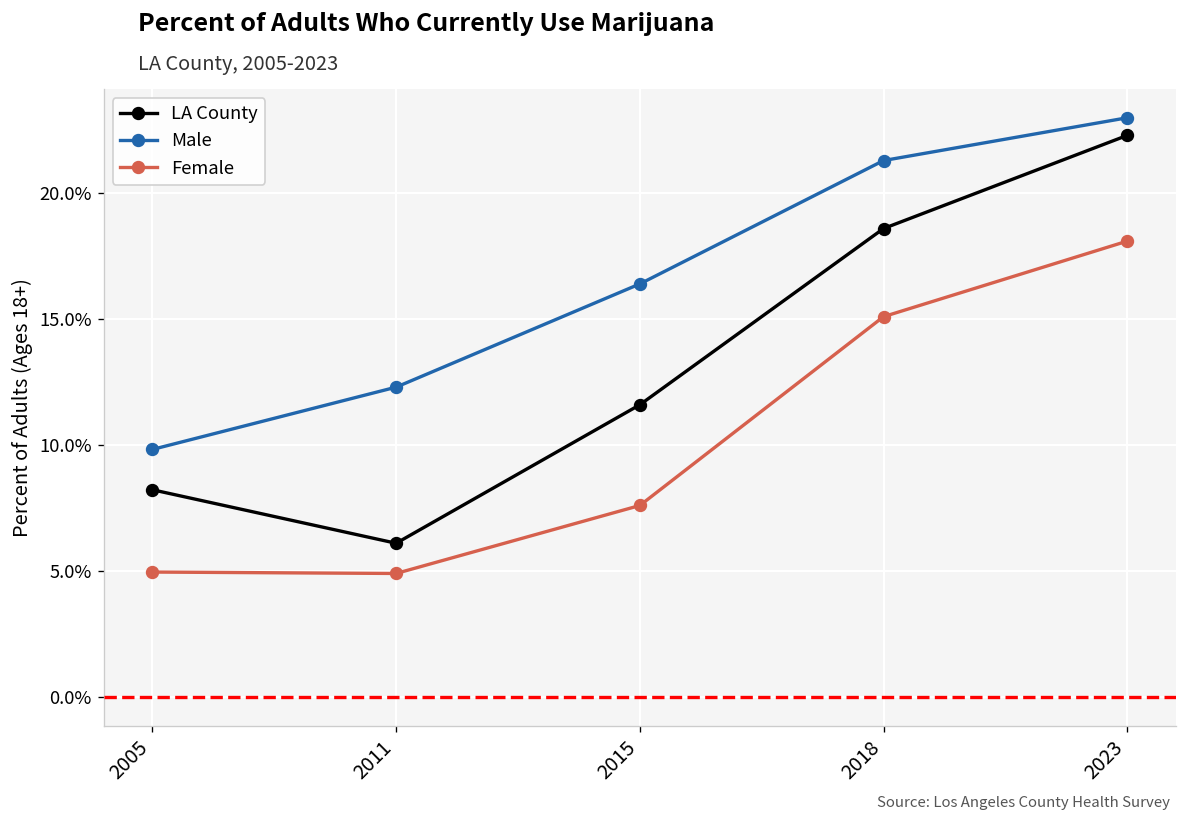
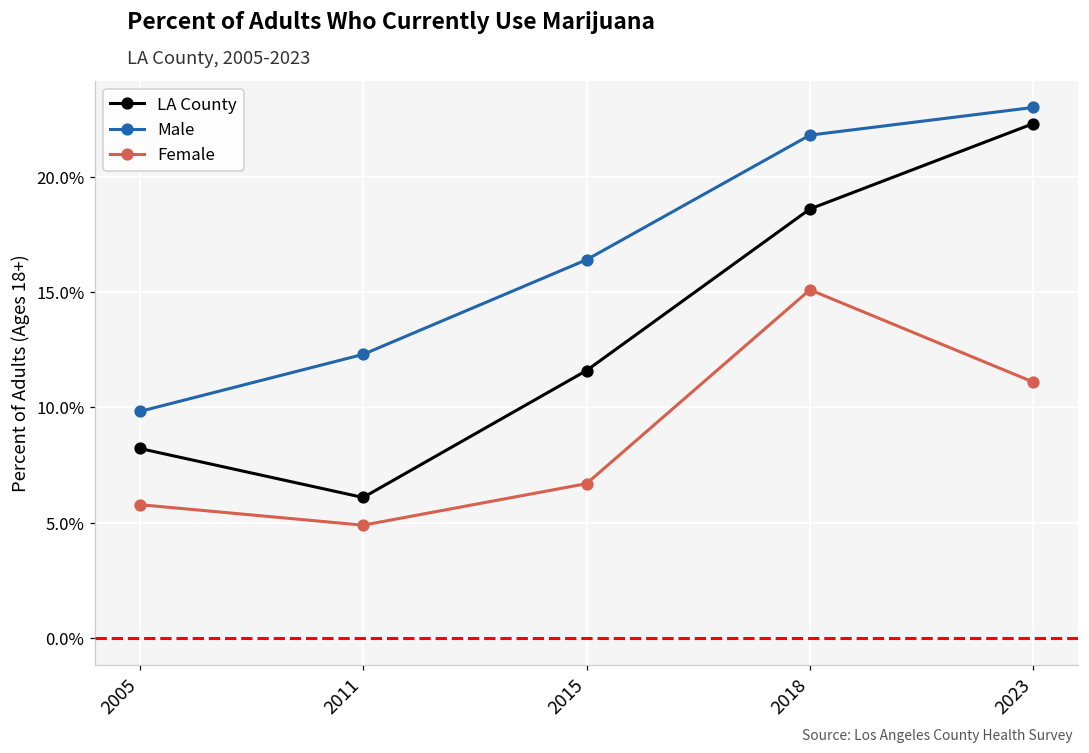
  {
    "LA County": {
      "2005": "8.2%",
      "2011": "6.1%",
      "2015": "11.6%",
      "2018": "18.6%",
      "2023": "22.3%"
    },
    "Male": {
      "2005": "9.8%",
      "2011": "12.3%",
      "2015": "16.4%",
-     "2018": "21.3%",
+     "2018": "21.8%",
      "2023": "23.0%"
    },
    "Female": {
-     "2005": "5.0%",
+     "2005": "5.8%",
      "2011": "4.9%",
-     "2015": "7.6%",
+     "2015": "6.7%",
      "2018": "15.1%",
-     "2023": "18.1%"
+     "2023": "11.1%"
    }
  }
